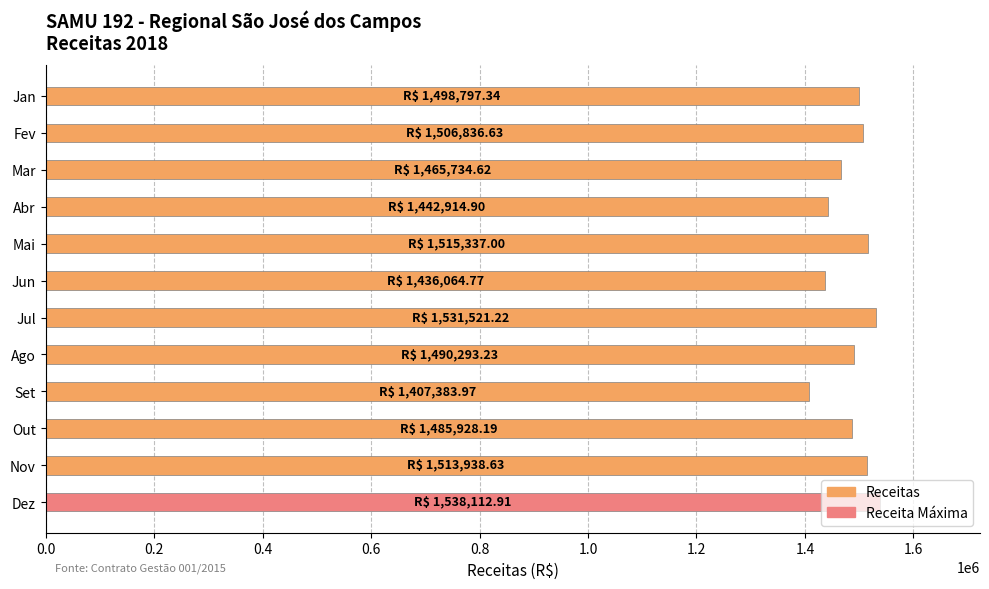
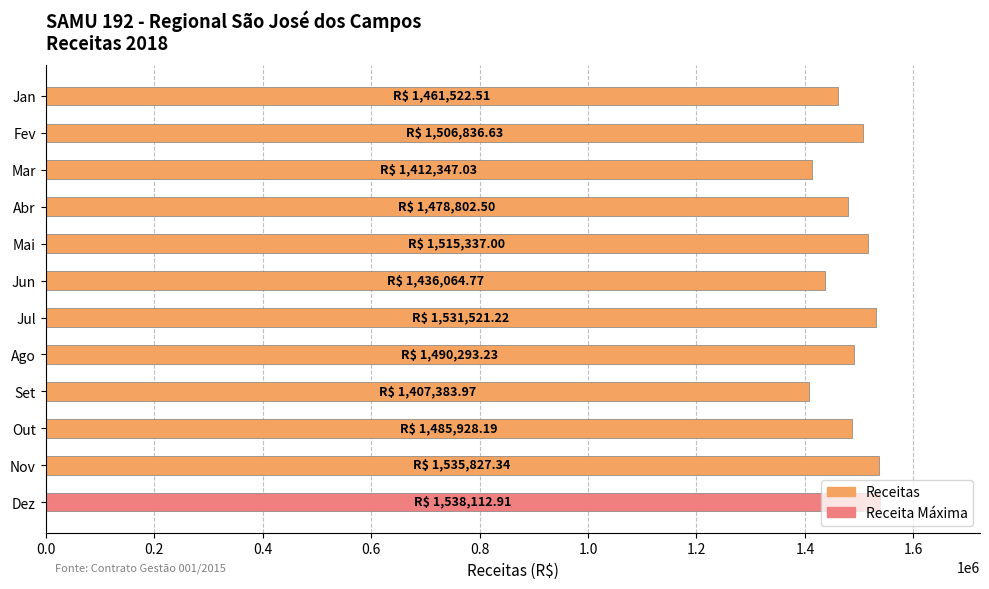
  {
-   "Jan": "1,498,797.34",
+   "Jan": "1,461,522.51",
    "Fev": "1,506,836.63",
-   "Mar": "1,465,734.62",
-   "Abr": "1,442,914.90",
+   "Mar": "1,412,347.03",
+   "Abr": "1,478,802.50",
    "Mai": "1,515,337.00",
    "Jun": "1,436,064.77",
    "Jul": "1,531,521.22",
    "Ago": "1,490,293.23",
    "Set": "1,407,383.97",
    "Out": "1,485,928.19",
-   "Nov": "1,513,938.63"
+   "Nov": "1,535,827.34"
  }
